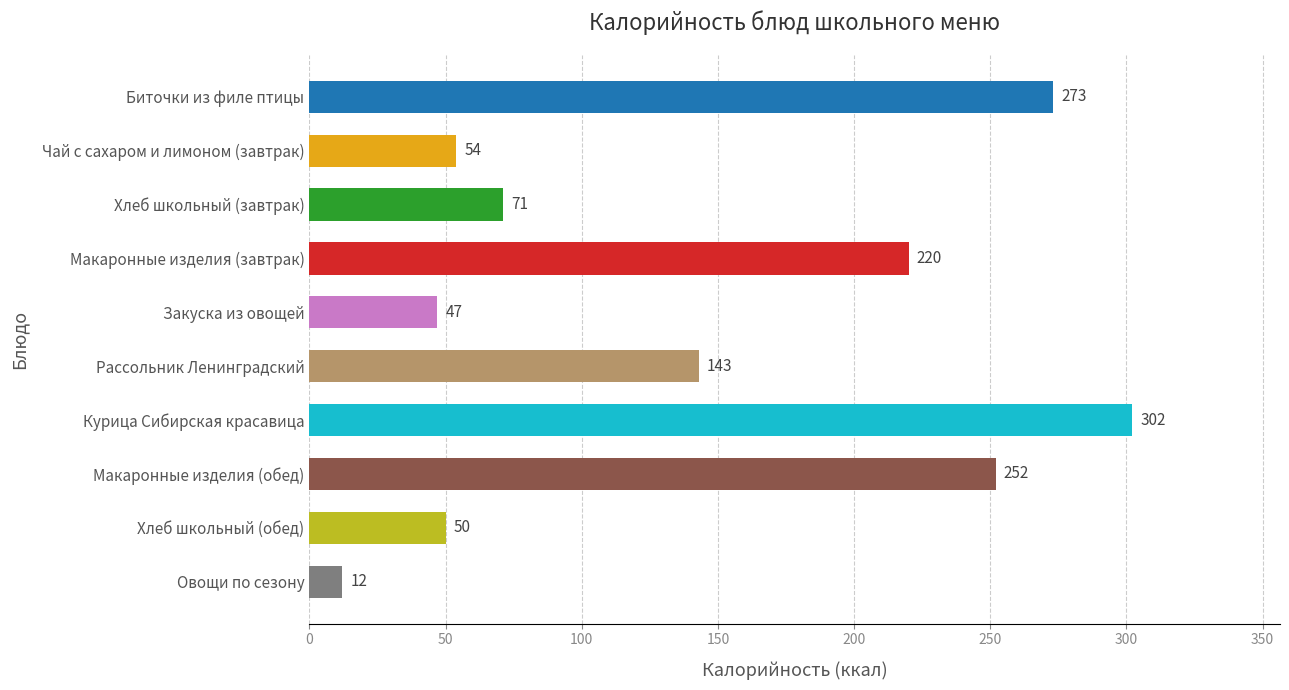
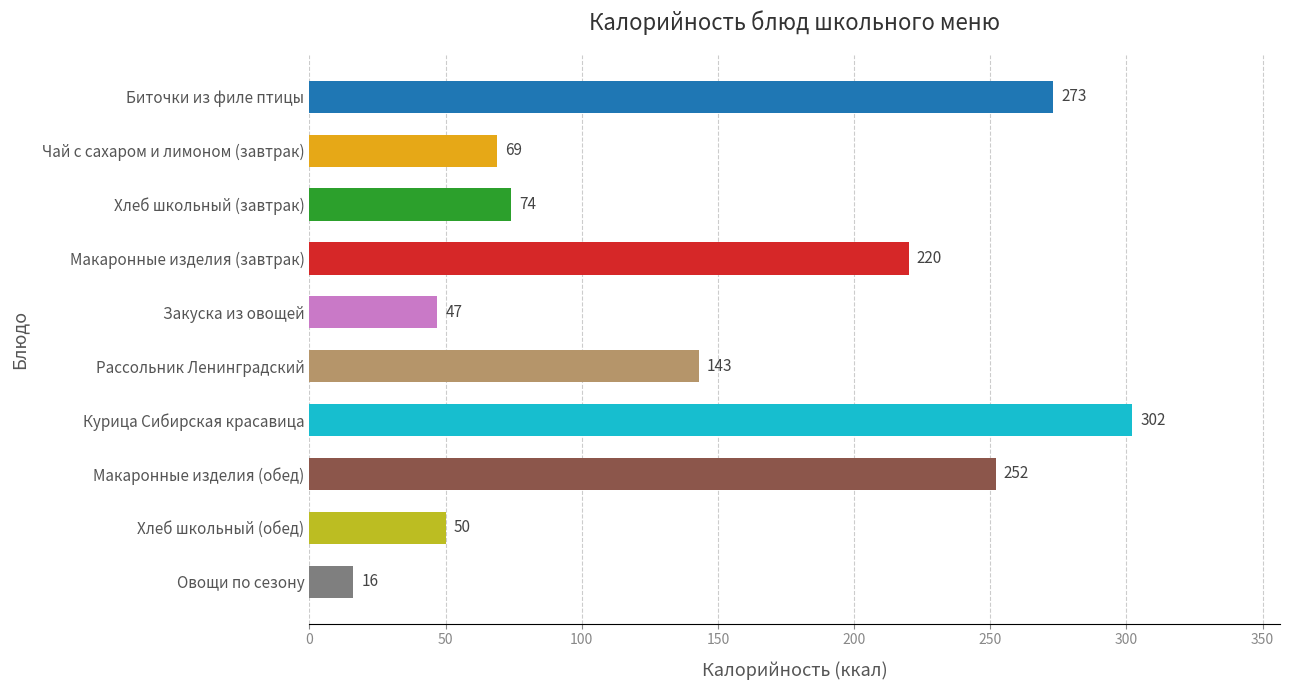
  {
    "Биточки из филе птицы": 273,
-   "Чай с сахаром и лимоном (завтрак)": 54,
-   "Хлеб школьный (завтрак)": 71,
+   "Чай с сахаром и лимоном (завтрак)": 69,
+   "Хлеб школьный (завтрак)": 74,
    "Макаронные изделия (завтрак)": 220,
    "Закуска из овощей": 47,
    "Рассольник Ленинградский": 143,
    "Курица Сибирская красавица": 302,
    "Макаронные изделия (обед)": 252,
    "Хлеб школьный (обед)": 50,
-   "Овощи по сезону": 12
+   "Овощи по сезону": 16
  }
